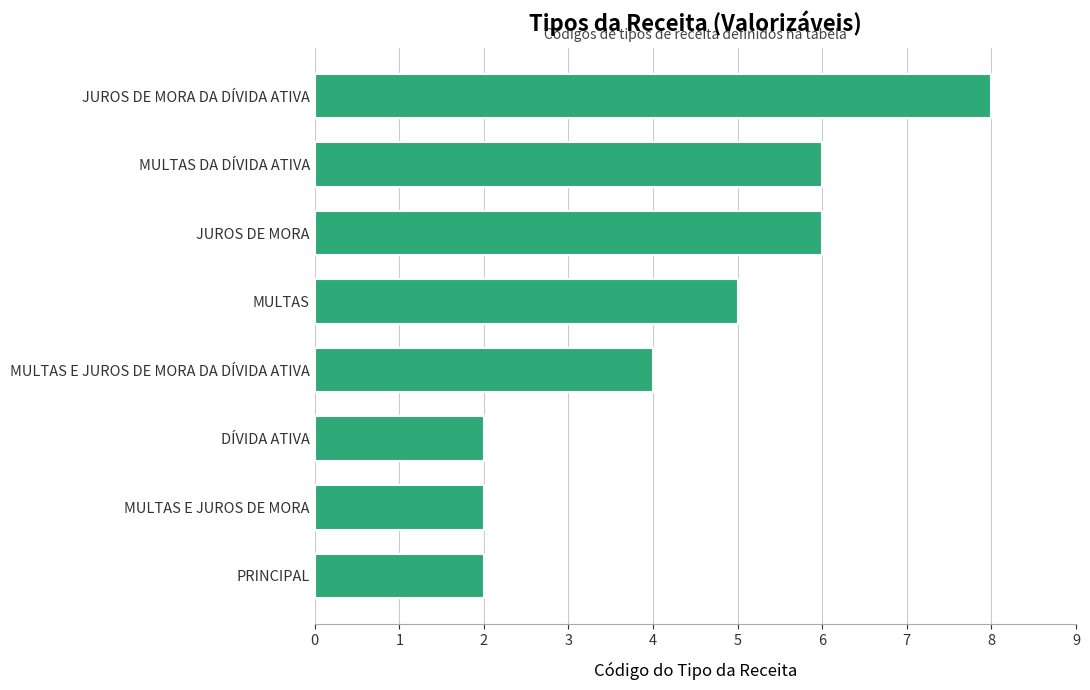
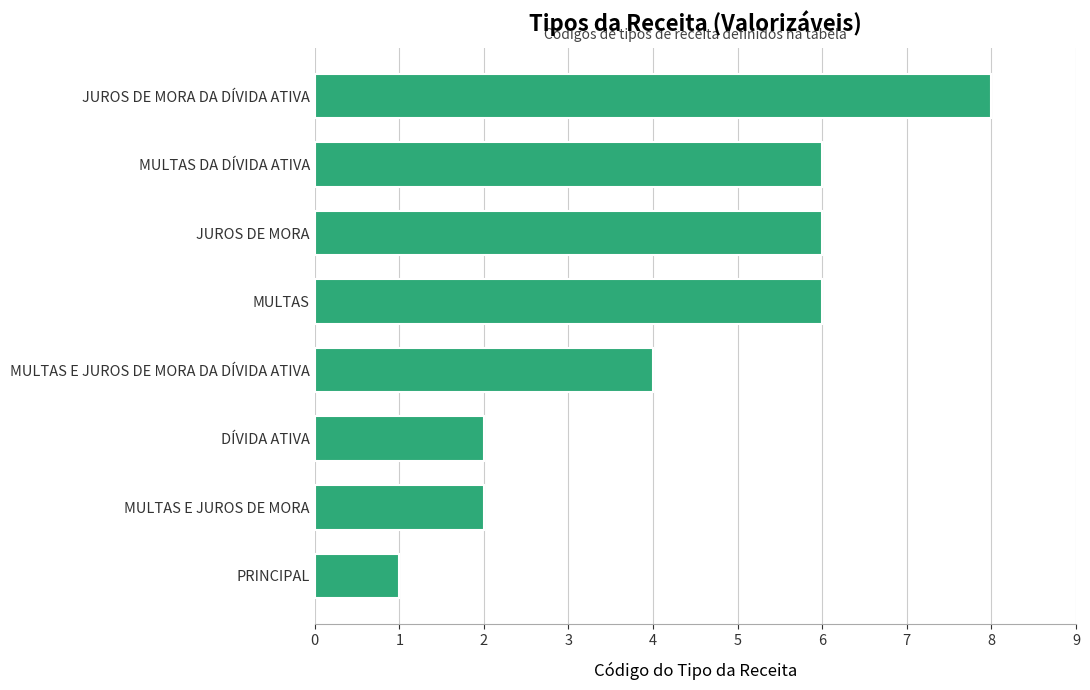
  {
    "JUROS DE MORA DA DÍVIDA ATIVA": 8,
    "MULTAS DA DÍVIDA ATIVA": 6,
    "JUROS DE MORA": 6,
-   "MULTAS": 5,
+   "MULTAS": 6,
    "MULTAS E JUROS DE MORA DA DÍVIDA ATIVA": 4,
    "DÍVIDA ATIVA": 2,
    "MULTAS E JUROS DE MORA": 2,
-   "PRINCIPAL": 2
+   "PRINCIPAL": 1
  }
